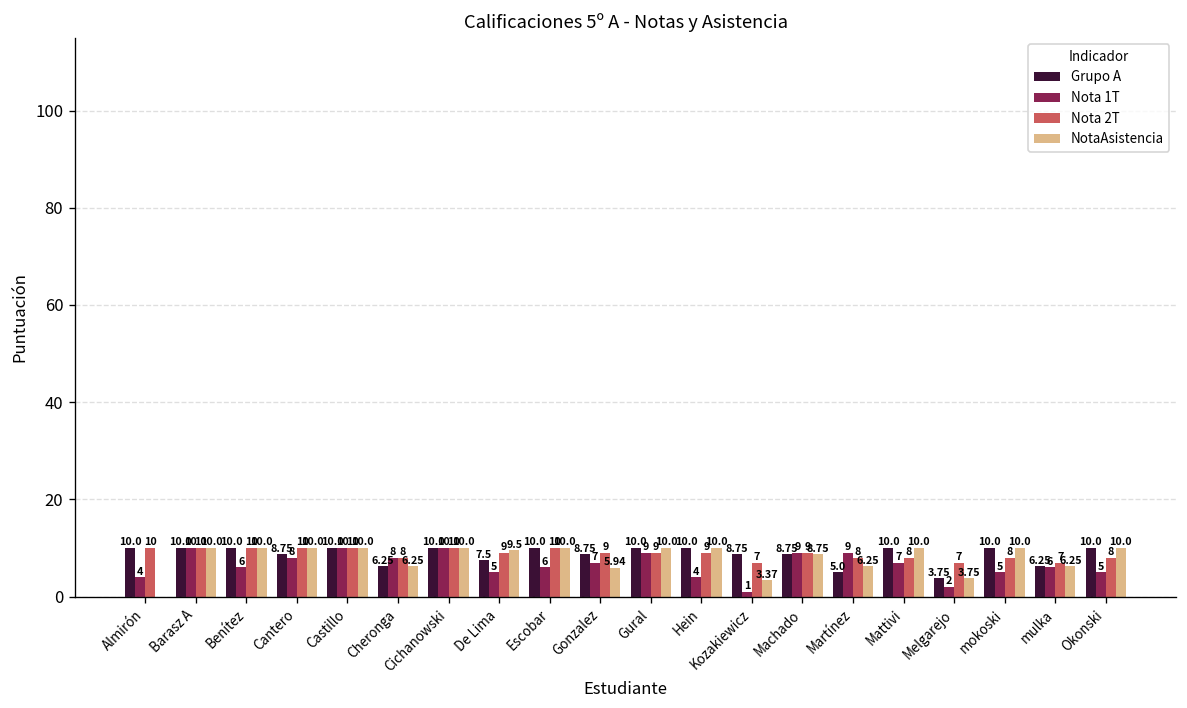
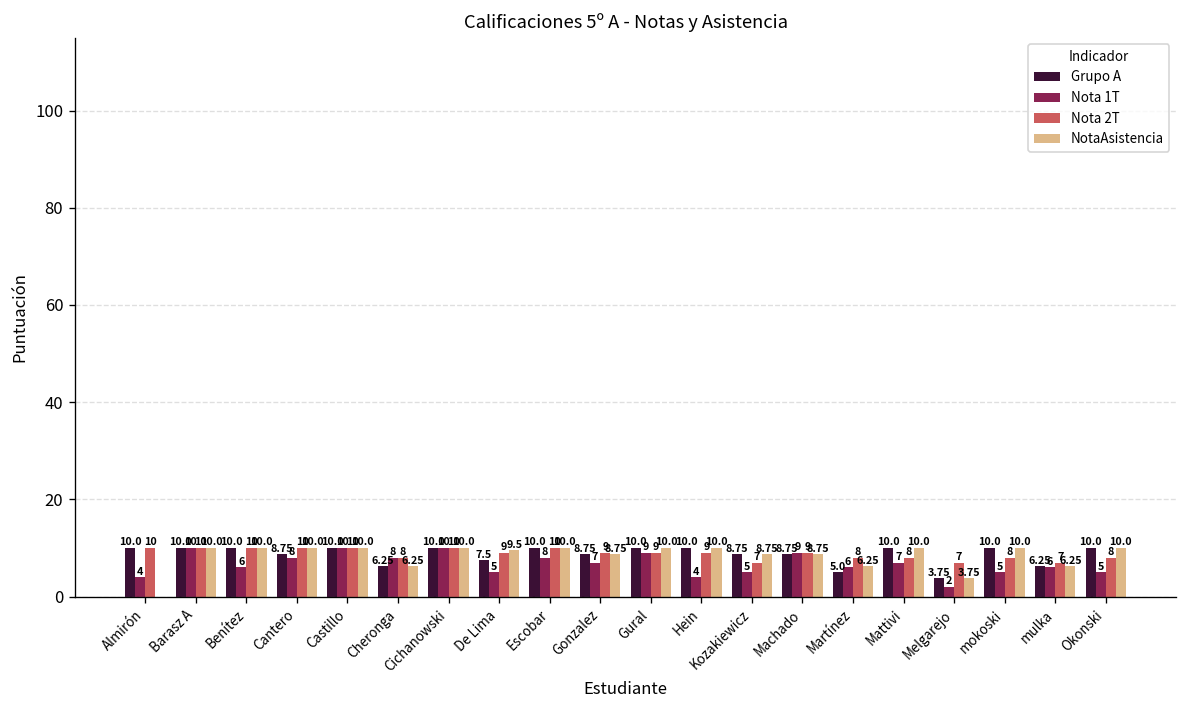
  {
    "Grupo A": {
      "Almirón": 10.0,
      "Benítez": 10.0,
      "Cantero": 8.75,
      "Cheronga": 6.25,
      "De Lima": 7.5,
      "Escobar": 10.0,
      "Gonzalez": 8.75,
      "Gural": 10.0,
      "Hein": 10.0,
      "Kozakiewicz": 8.75,
      "Martínez": 5.0,
      "Mattivi": 10.0,
      "Melgarejo": 3.75,
      "mokoski": 10.0,
      "Okonski": 10.0
    },
    "Nota 1T": {
      "Almirón": 4,
      "Benítez": 6,
      "De Lima": 5,
-     "Escobar": 6,
+     "Escobar": 8,
      "Gonzalez": 7,
      "Hein": 4,
-     "Kozakiewicz": 1,
-     "Martínez": 9,
+     "Kozakiewicz": 5,
+     "Martínez": 6,
      "Mattivi": 7,
      "Melgarejo": 2,
      "mokoski": 5,
      "Okonski": 5
    },
    "Nota 2T": {
      "Almirón": 10,
      "Gonzalez": 9,
      "Kozakiewicz": 7,
      "Martínez": 8,
      "Mattivi": 8,
      "Melgarejo": 7,
      "mokoski": 8,
      "Okonski": 8
    },
    "NotaAsistencia": {
      "Cheronga": 6.25,
      "De Lima": 9.5,
-     "Gonzalez": 5.94,
+     "Gonzalez": 8.75,
      "Gural": 10.0,
      "Hein": 10.0,
-     "Kozakiewicz": 3.37,
+     "Kozakiewicz": 8.75,
      "Martínez": 6.25,
      "Mattivi": 10.0,
      "Melgarejo": 3.75,
      "mokoski": 10.0,
      "mulka": 6.25,
      "Okonski": 10.0
    }
  }
